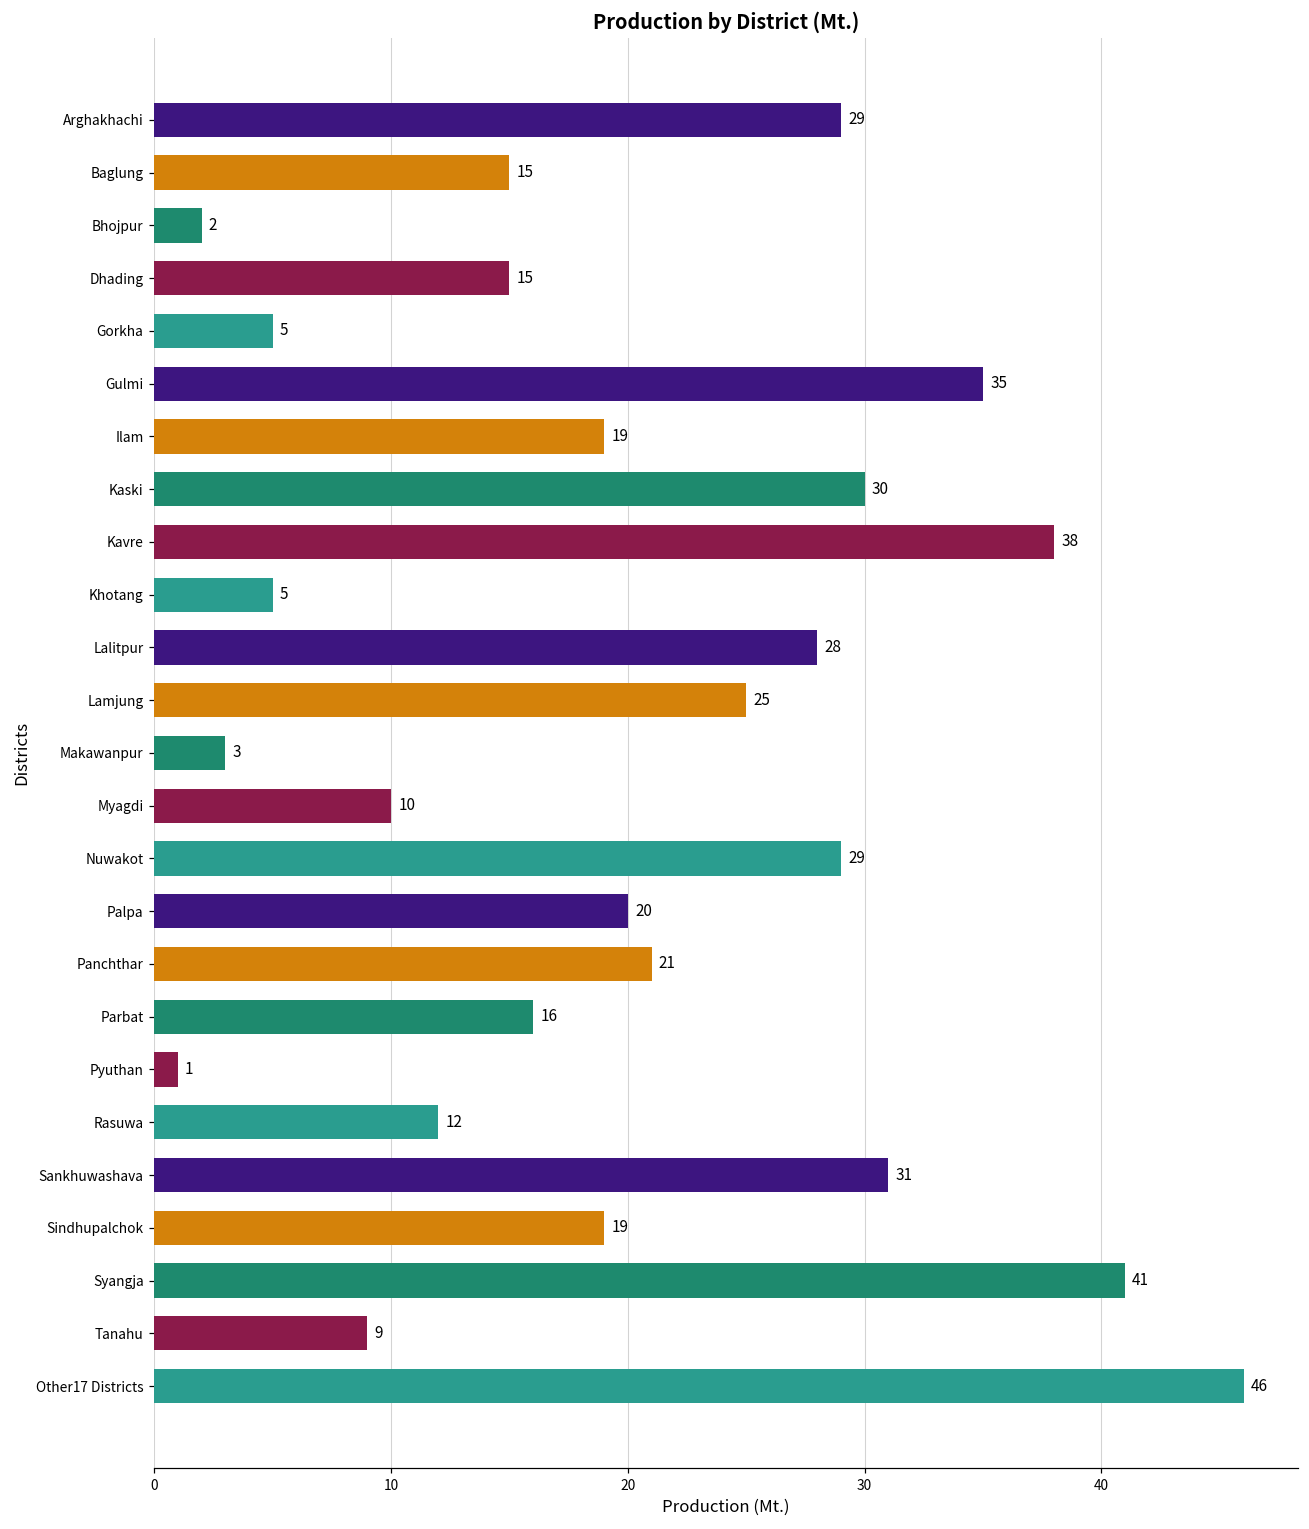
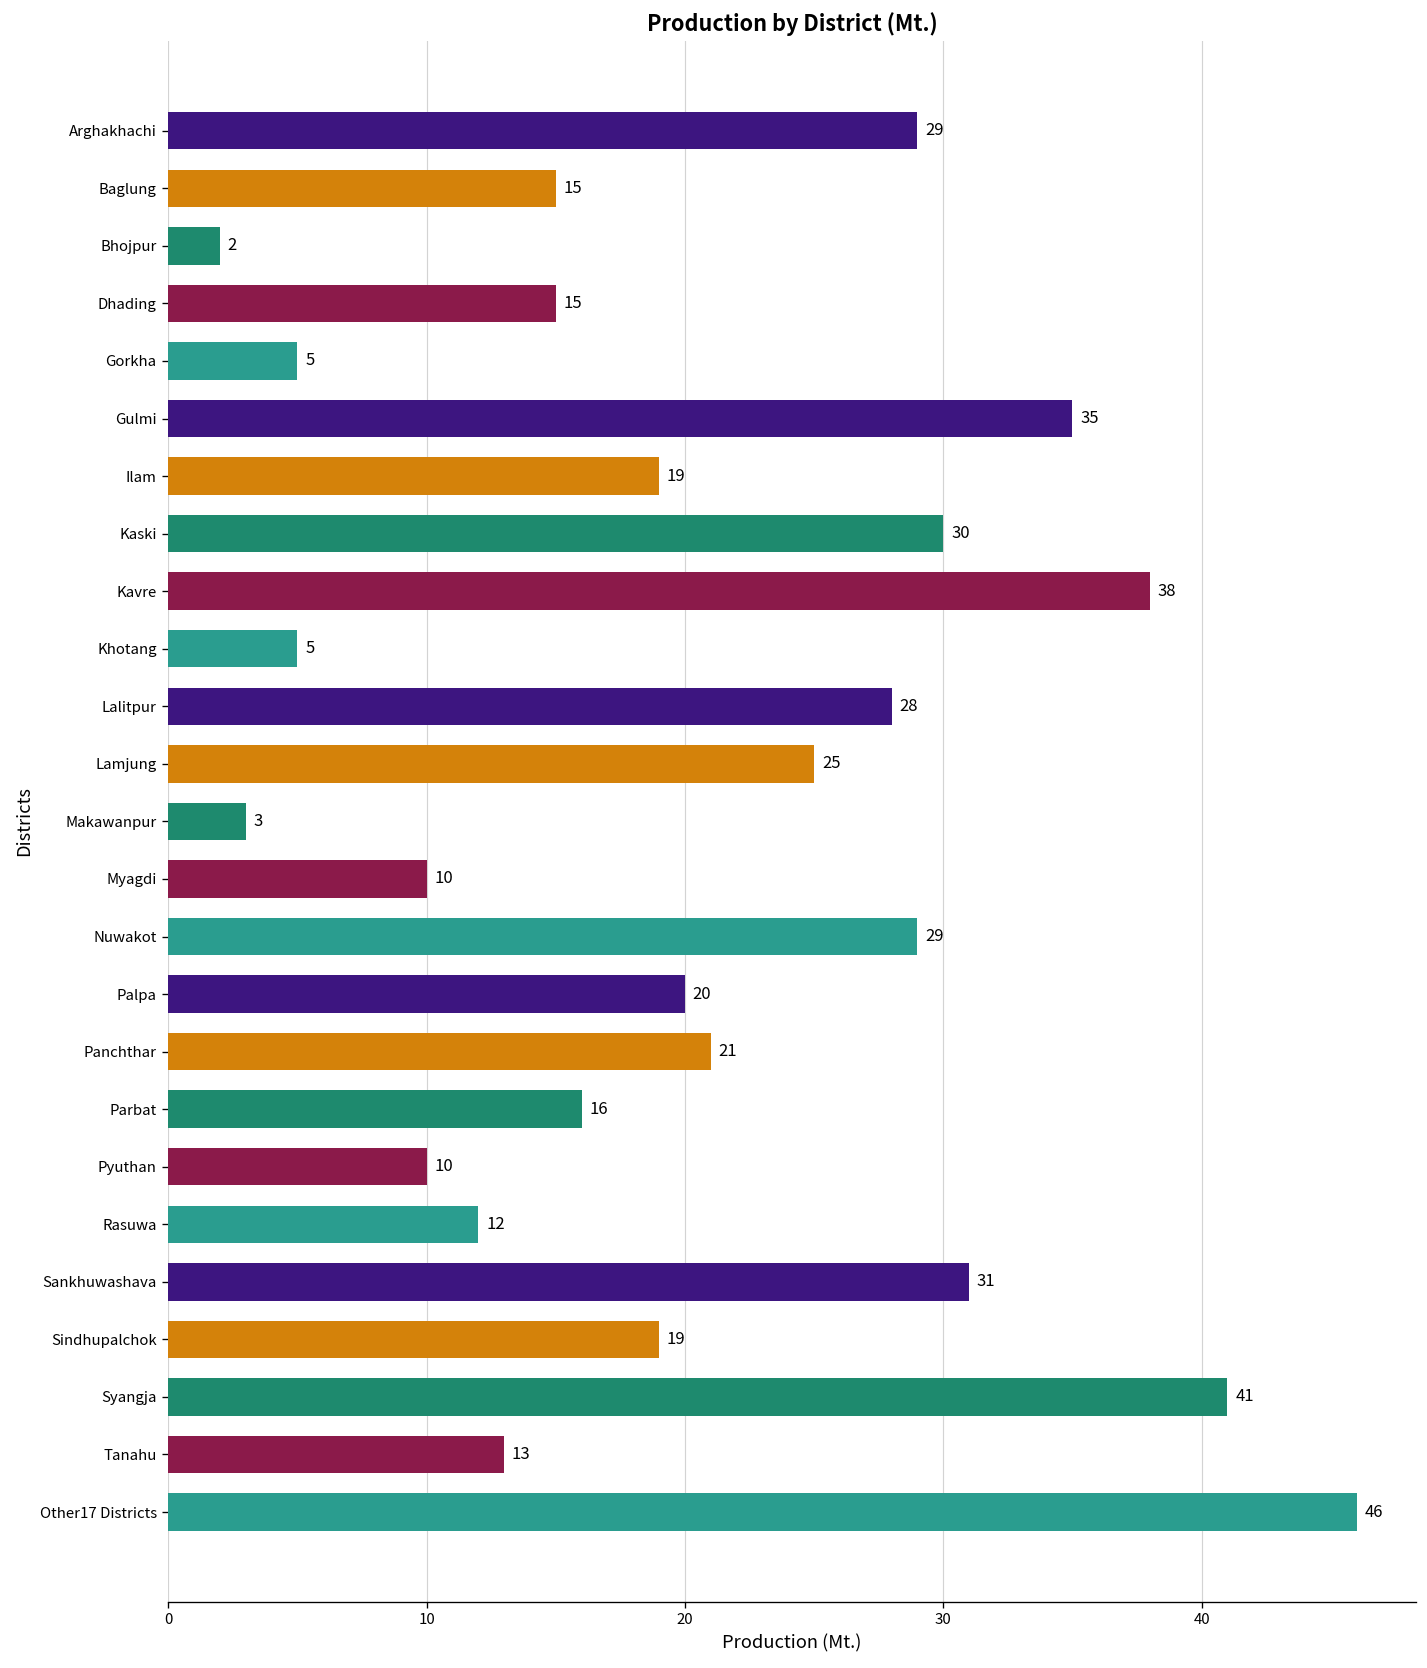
  {
    "Arghakhachi": 29,
    "Baglung": 15,
    "Bhojpur": 2,
    "Dhading": 15,
    "Gorkha": 5,
    "Gulmi": 35,
    "Ilam": 19,
    "Kaski": 30,
    "Kavre": 38,
    "Khotang": 5,
    "Lalitpur": 28,
    "Lamjung": 25,
    "Makawanpur": 3,
    "Myagdi": 10,
    "Nuwakot": 29,
    "Palpa": 20,
    "Panchthar": 21,
    "Parbat": 16,
-   "Pyuthan": 1,
+   "Pyuthan": 10,
    "Rasuwa": 12,
    "Sankhuwashava": 31,
    "Sindhupalchok": 19,
    "Syangja": 41,
-   "Tanahu": 9,
+   "Tanahu": 13,
    "Other17 Districts": 46
  }
